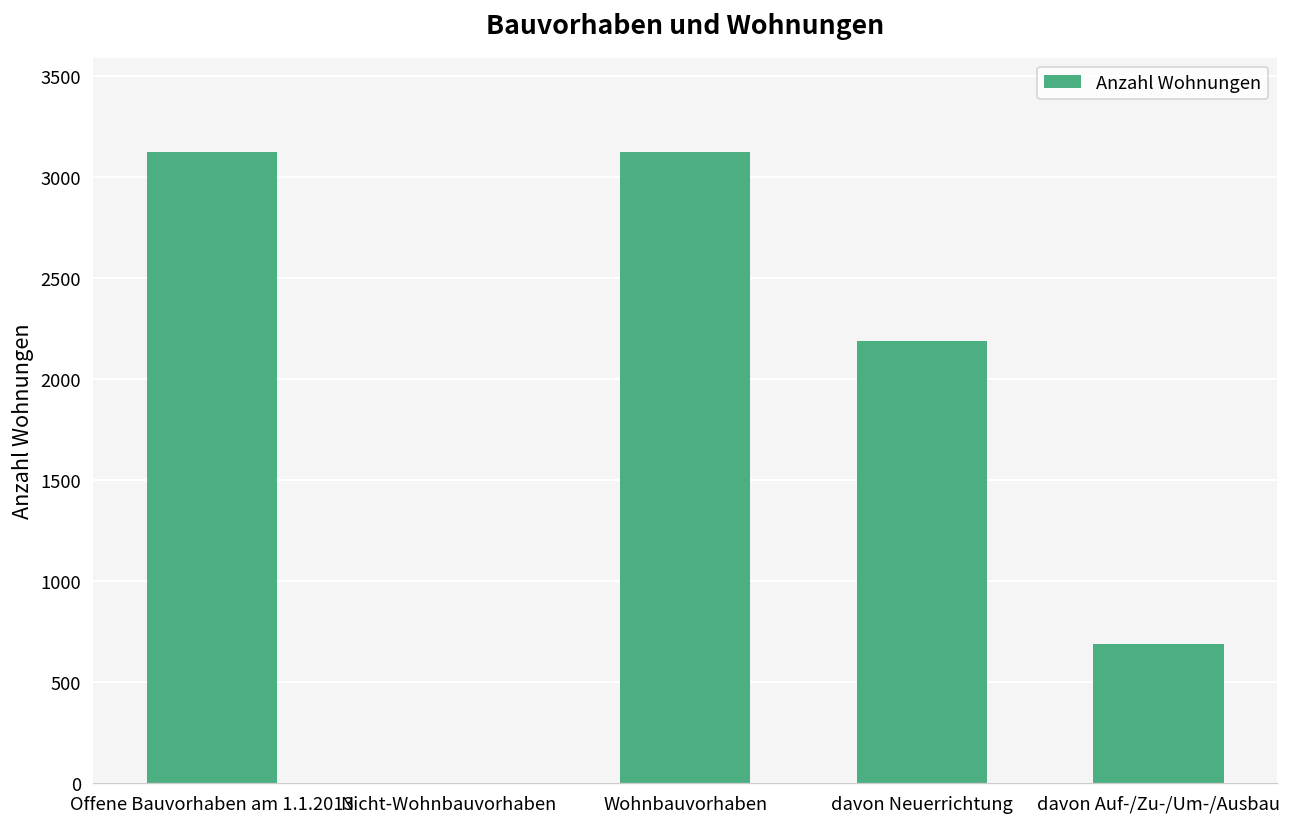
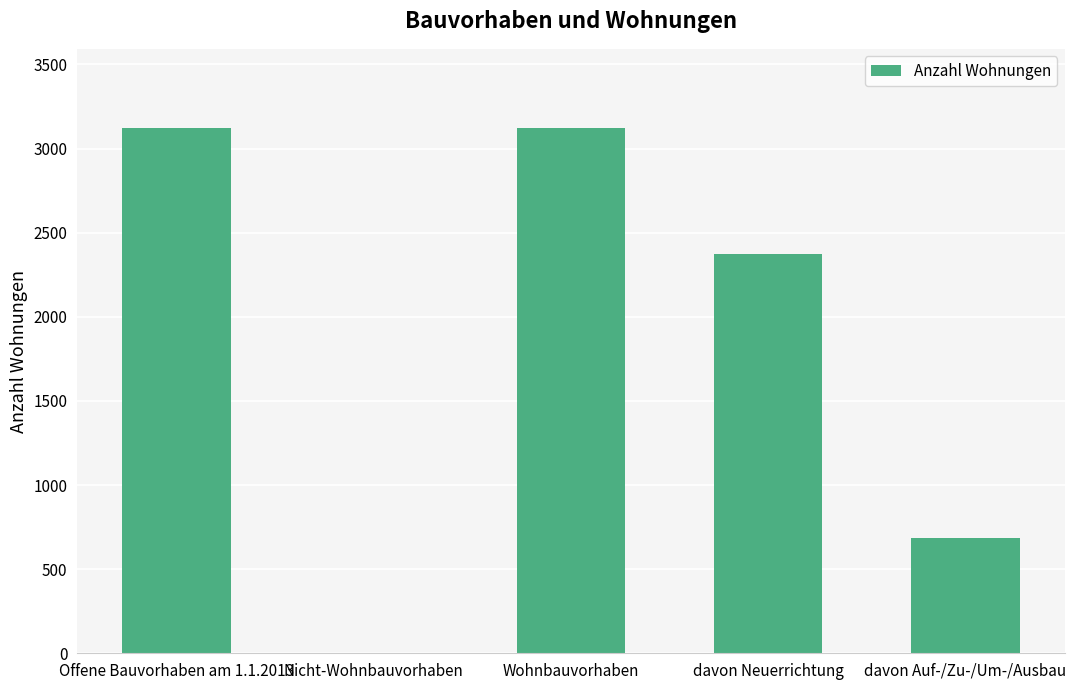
  {
    "Offene Bauvorhaben am 1.1.2013": 3120,
    "Nicht-Wohnbauvorhaben": 0,
    "Wohnbauvorhaben": 3120,
-   "davon Neuerrichtung": 2190,
+   "davon Neuerrichtung": 2370,
    "davon Auf-/Zu-/Um-/Ausbau": 690
  }
